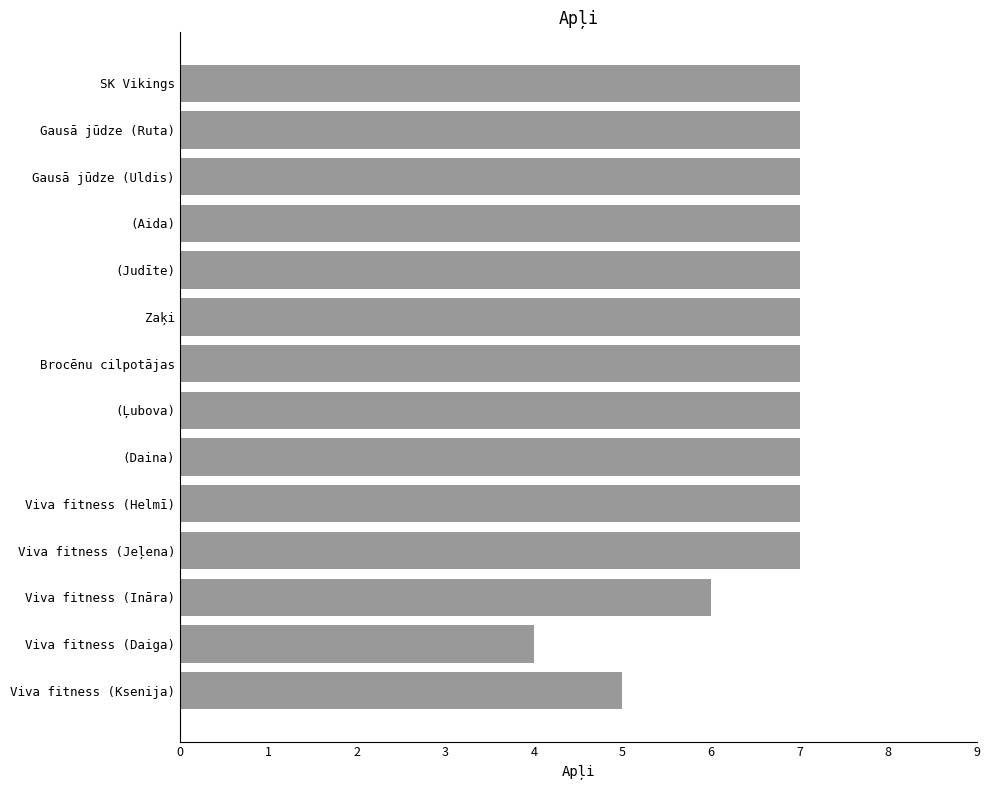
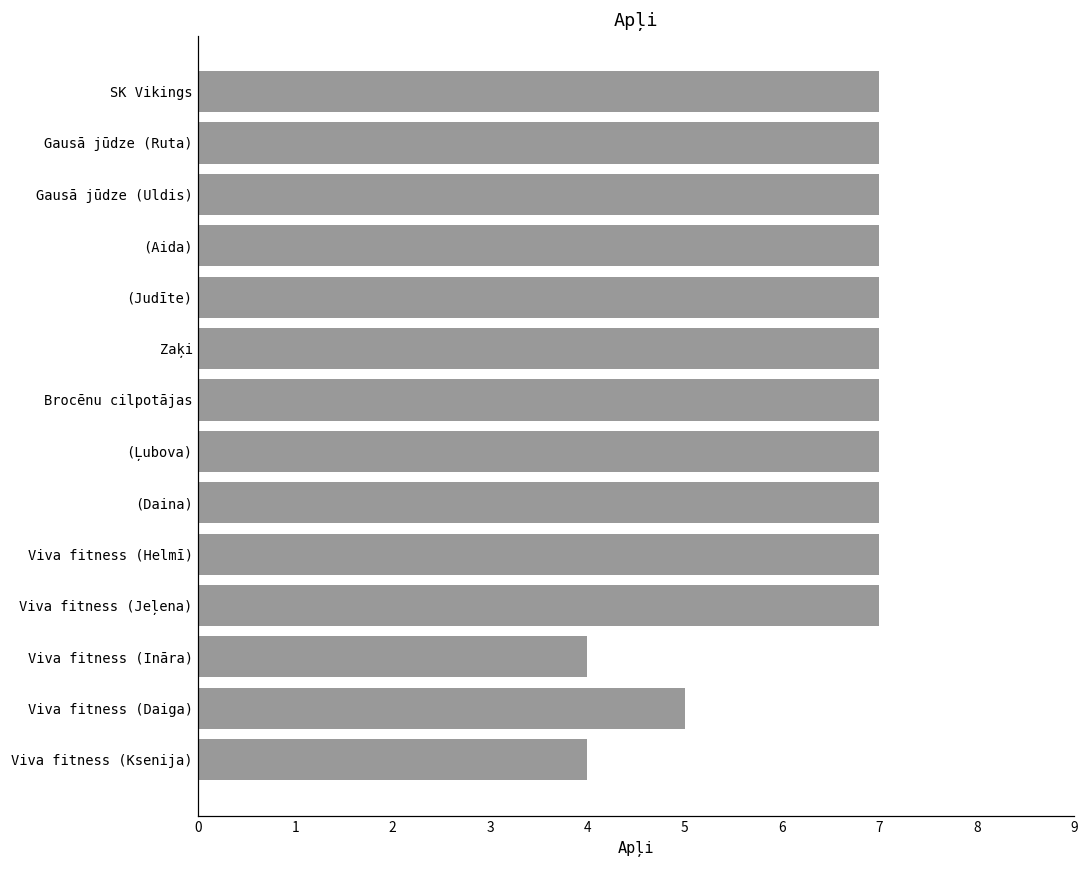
  {
    "SK Vikings": 7,
    "Gausā jūdze (Ruta)": 7,
    "Gausā jūdze (Uldis)": 7,
    "(Aida)": 7,
    "(Judīte)": 7,
    "Zaķi": 7,
    "Brocēnu cilpotājas": 7,
    "(Ļubova)": 7,
    "(Daina)": 7,
    "Viva fitness (Helmī)": 7,
    "Viva fitness (Jeļena)": 7,
-   "Viva fitness (Ināra)": 6,
-   "Viva fitness (Daiga)": 4,
-   "Viva fitness (Ksenija)": 5
+   "Viva fitness (Ināra)": 4,
+   "Viva fitness (Daiga)": 5,
+   "Viva fitness (Ksenija)": 4
  }
